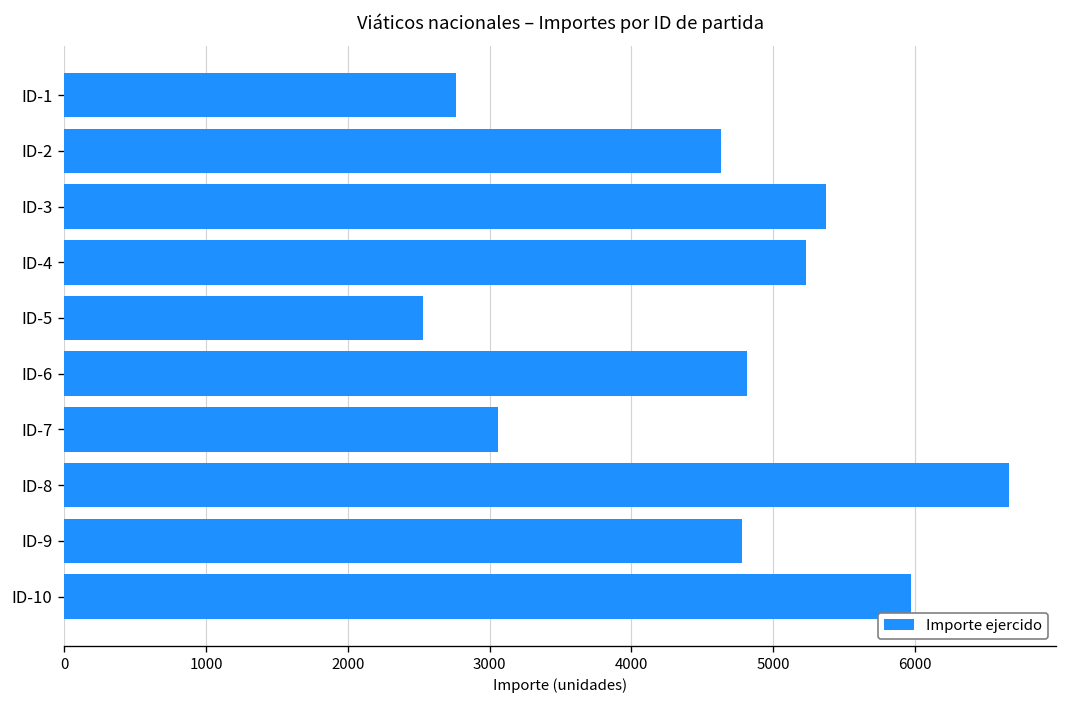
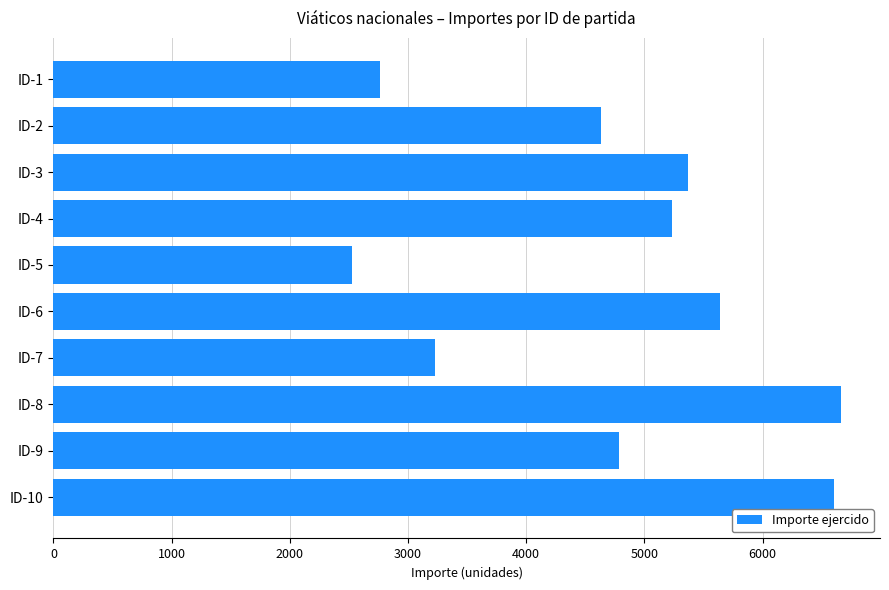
  {
    "ID-1": 2760,
    "ID-2": 4640,
    "ID-3": 5370,
    "ID-4": 5230,
    "ID-5": 2530,
-   "ID-6": 4810,
-   "ID-7": 3060,
+   "ID-6": 5640,
+   "ID-7": 3230,
    "ID-8": 6660,
    "ID-9": 4780,
-   "ID-10": 5970
+   "ID-10": 6610
  }
